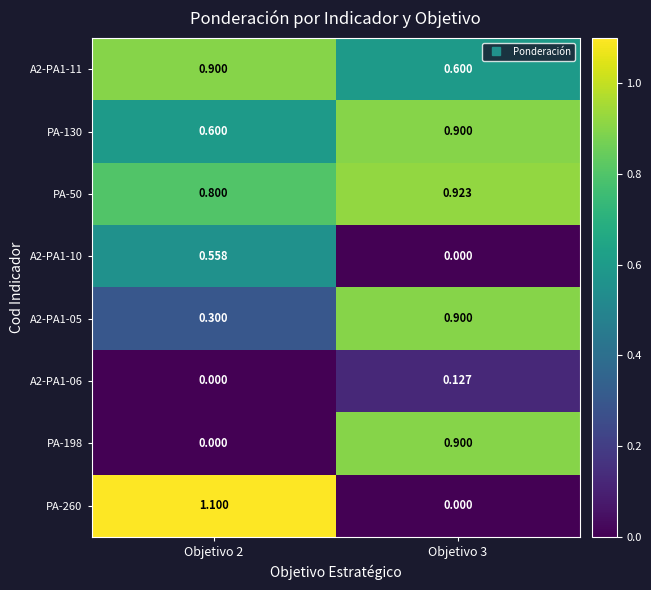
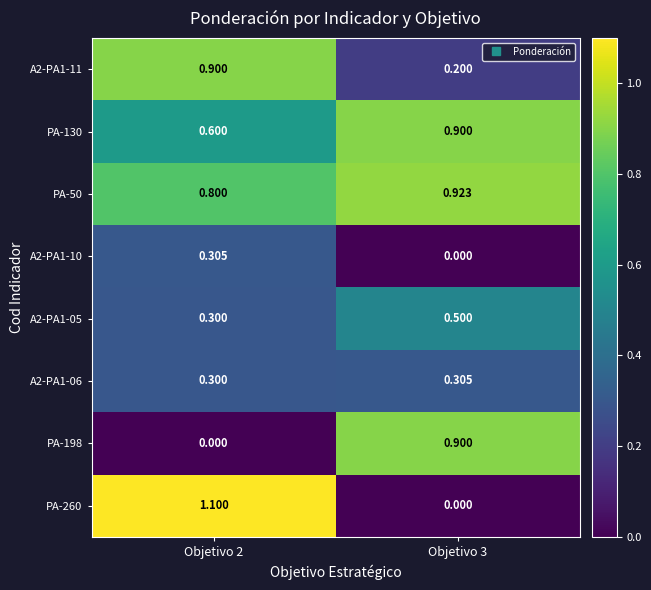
  {
    "A2-PA1-11": {
      "Objetivo 2": 0.900,
-     "Objetivo 3": 0.600
+     "Objetivo 3": 0.200
    },
    "PA-130": {
      "Objetivo 2": 0.600,
      "Objetivo 3": 0.900
    },
    "PA-50": {
      "Objetivo 2": 0.800,
      "Objetivo 3": 0.923
    },
    "A2-PA1-10": {
-     "Objetivo 2": 0.558,
+     "Objetivo 2": 0.305,
      "Objetivo 3": 0.000
    },
    "A2-PA1-05": {
      "Objetivo 2": 0.300,
-     "Objetivo 3": 0.900
+     "Objetivo 3": 0.500
    },
    "A2-PA1-06": {
-     "Objetivo 2": 0.000,
-     "Objetivo 3": 0.127
+     "Objetivo 2": 0.300,
+     "Objetivo 3": 0.305
    },
    "PA-198": {
      "Objetivo 2": 0.000,
      "Objetivo 3": 0.900
    },
    "PA-260": {
      "Objetivo 2": 1.100,
      "Objetivo 3": 0.000
    }
  }
